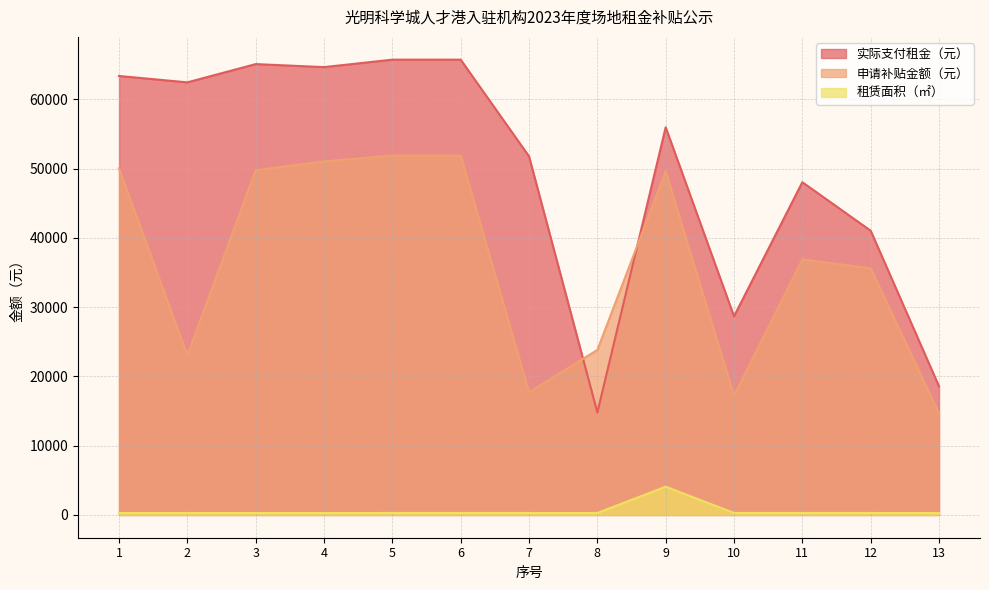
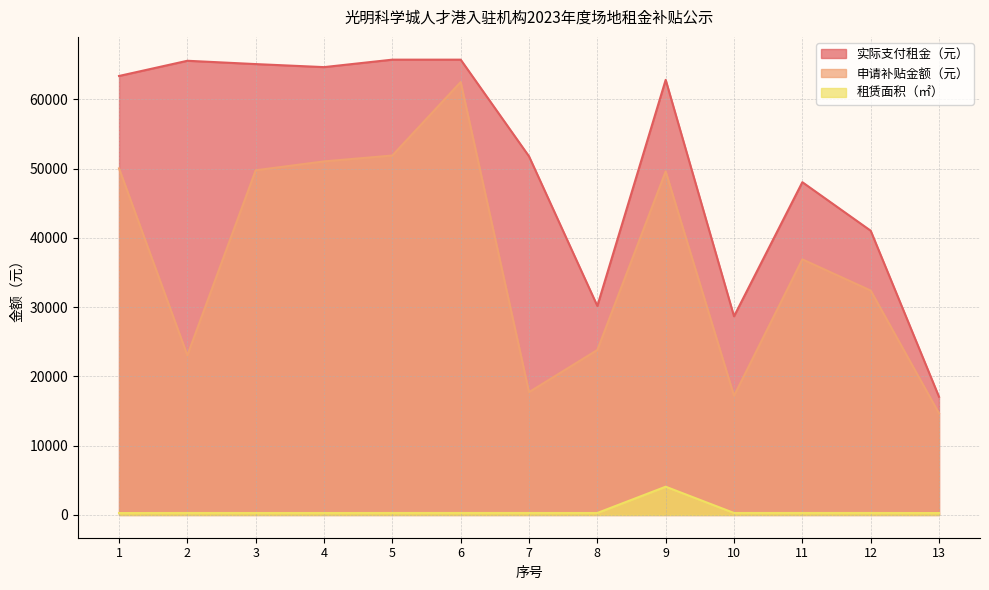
  {
    "实际支付租金（元）": {
      "1": 63000,
-     "2": 62000,
+     "2": 66000,
      "3": 65000,
      "4": 65000,
      "5": 66000,
      "6": 66000,
      "7": 52000,
-     "8": 15000,
-     "9": 56000,
+     "8": 30000,
+     "9": 63000,
      "10": 29000,
      "11": 48000,
      "12": 41000,
-     "13": 19000
+     "13": 17000
    },
    "申请补贴金额（元）": {
      "1": 50000,
      "2": 23000,
      "3": 50000,
      "4": 51000,
      "5": 52000,
-     "6": 52000,
+     "6": 63000,
      "7": 18000,
      "8": 24000,
      "9": 50000,
      "10": 17000,
      "11": 37000,
-     "12": 36000,
+     "12": 32000,
      "13": 15000
    },
    "租赁面积（㎡）": {
      "1": 0,
      "2": 0,
      "3": 0,
      "4": 0,
      "5": 0,
      "6": 0,
      "7": 0,
      "8": 0,
      "9": 4000,
      "10": 0,
      "11": 0,
      "12": 0,
      "13": 0
    }
  }
